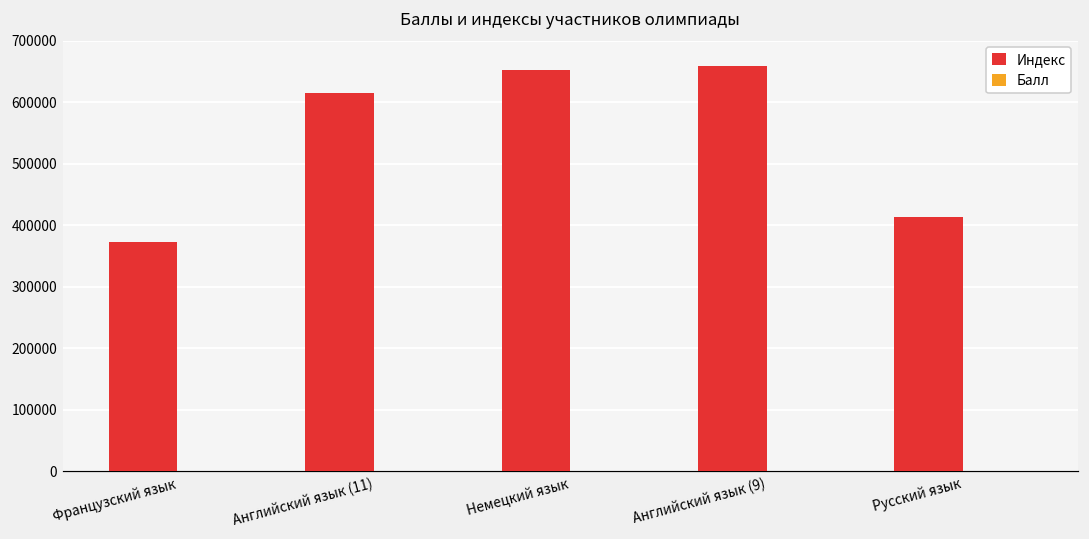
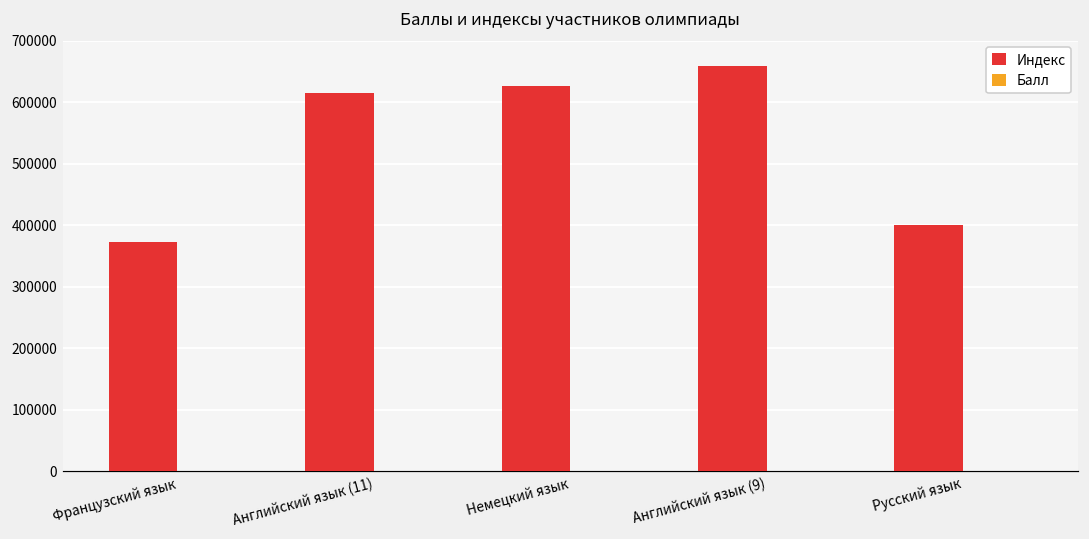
  {
    "Индекс": {
      "Французский язык": 370000,
      "Английский язык (11)": 610000,
-     "Немецкий язык": 650000,
+     "Немецкий язык": 630000,
      "Английский язык (9)": 660000,
-     "Русский язык": 410000
+     "Русский язык": 400000
    }
  }
